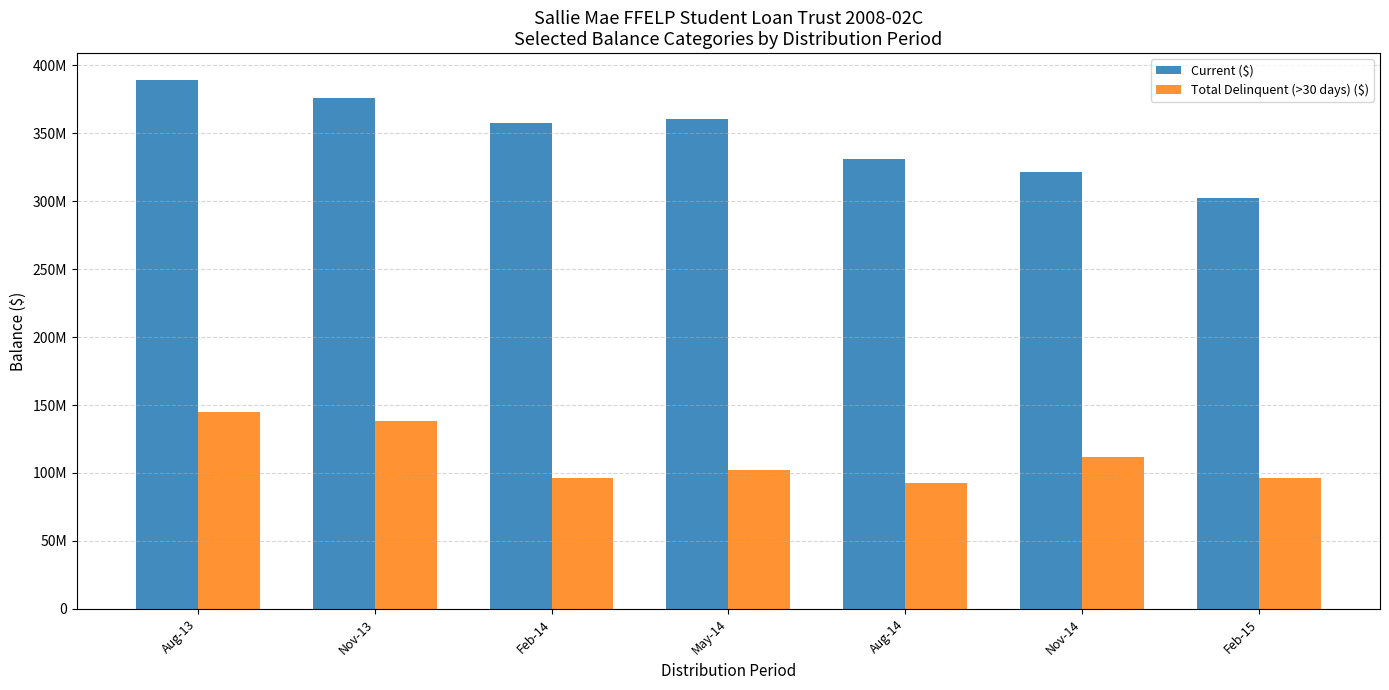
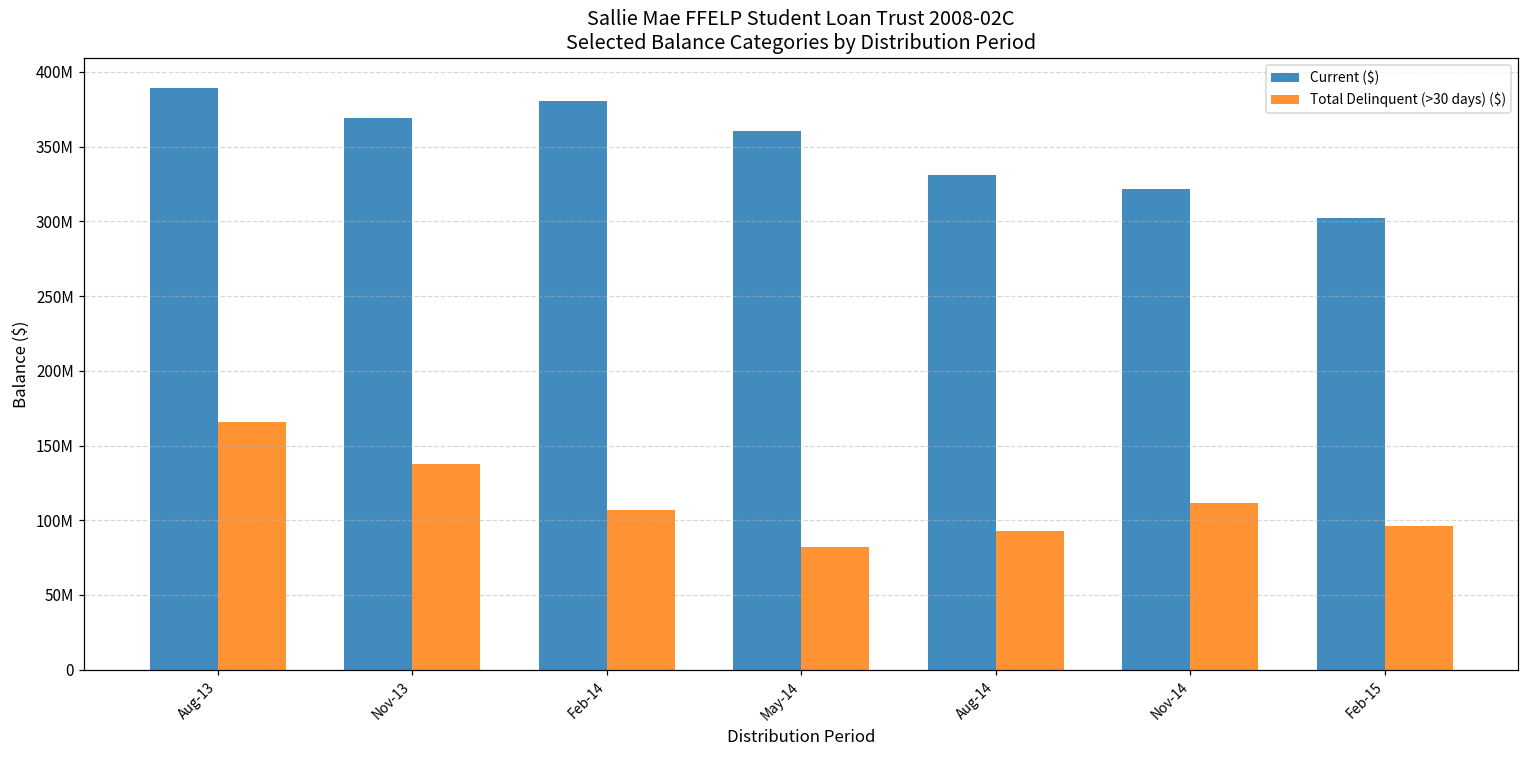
  {
    "Current ($)": {
      "Aug-13": 390000000,
-     "Nov-13": 376000000,
-     "Feb-14": 357000000,
+     "Nov-13": 369000000,
+     "Feb-14": 380000000,
      "May-14": 360000000,
      "Aug-14": 331000000,
      "Nov-14": 322000000,
      "Feb-15": 302000000
    },
    "Total Delinquent (>30 days) ($)": {
-     "Aug-13": 145000000,
+     "Aug-13": 166000000,
      "Nov-13": 138000000,
-     "Feb-14": 96000000,
-     "May-14": 102000000,
+     "Feb-14": 107000000,
+     "May-14": 82000000,
      "Aug-14": 93000000,
      "Nov-14": 112000000,
      "Feb-15": 96000000
    }
  }
